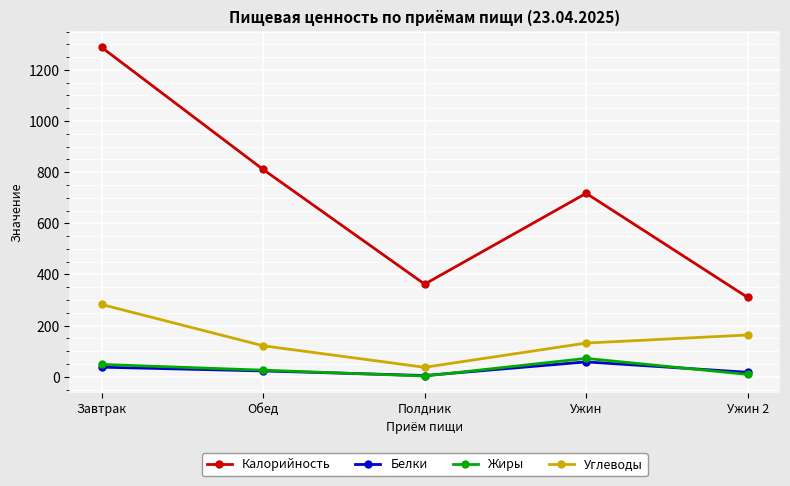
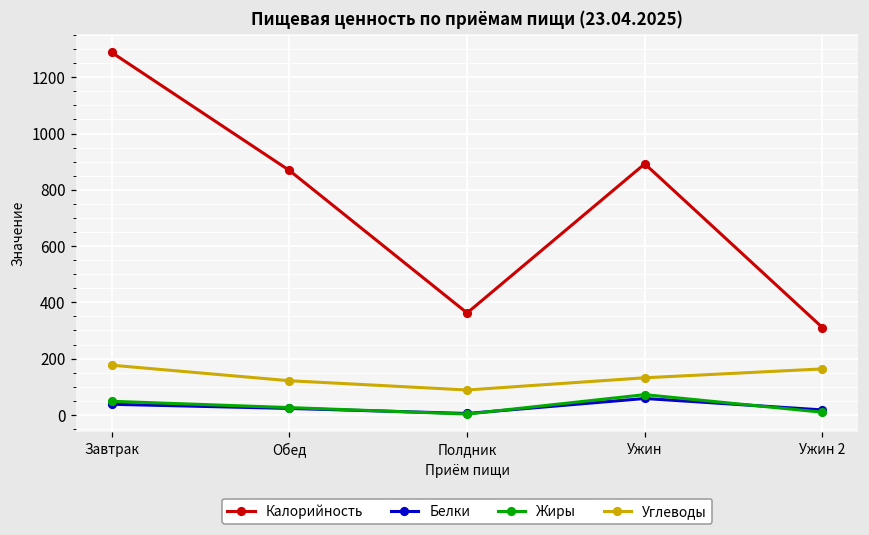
  {
    "Калорийность": {
      "Завтрак": 1290,
-     "Обед": 810,
+     "Обед": 870,
      "Полдник": 360,
-     "Ужин": 720,
+     "Ужин": 890,
      "Ужин 2": 310
    },
    "Белки": {
      "Завтрак": 40,
      "Ужин": 60
    },
    "Жиры": {
      "Завтрак": 50,
      "Ужин": 70
    },
    "Углеводы": {
-     "Завтрак": 280,
+     "Завтрак": 180,
      "Обед": 120,
-     "Полдник": 40,
+     "Полдник": 90,
      "Ужин": 130,
      "Ужин 2": 160
    }
  }
